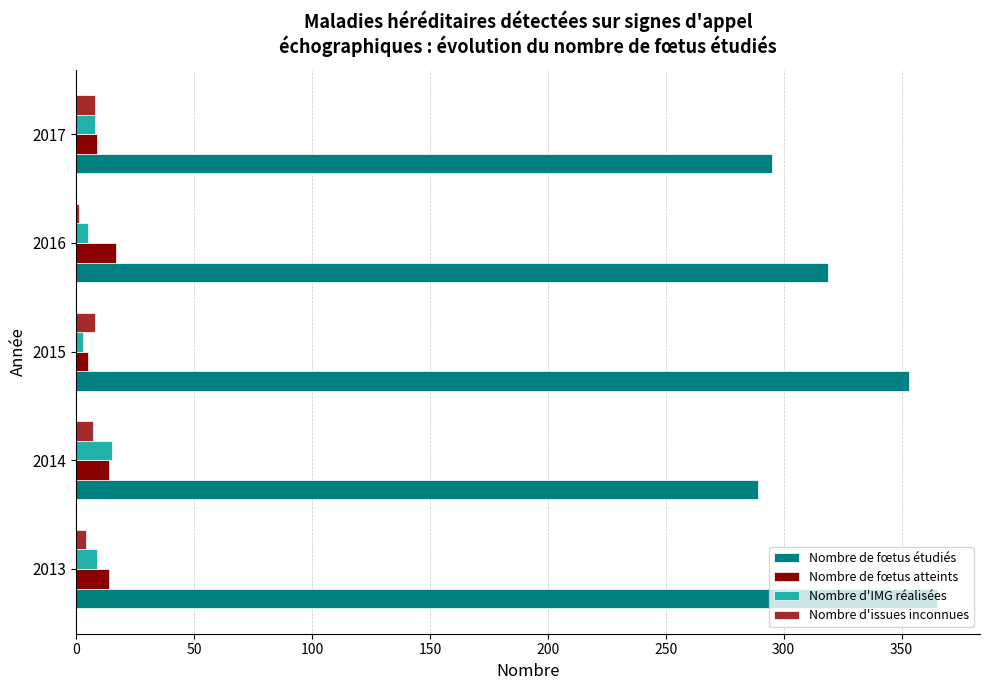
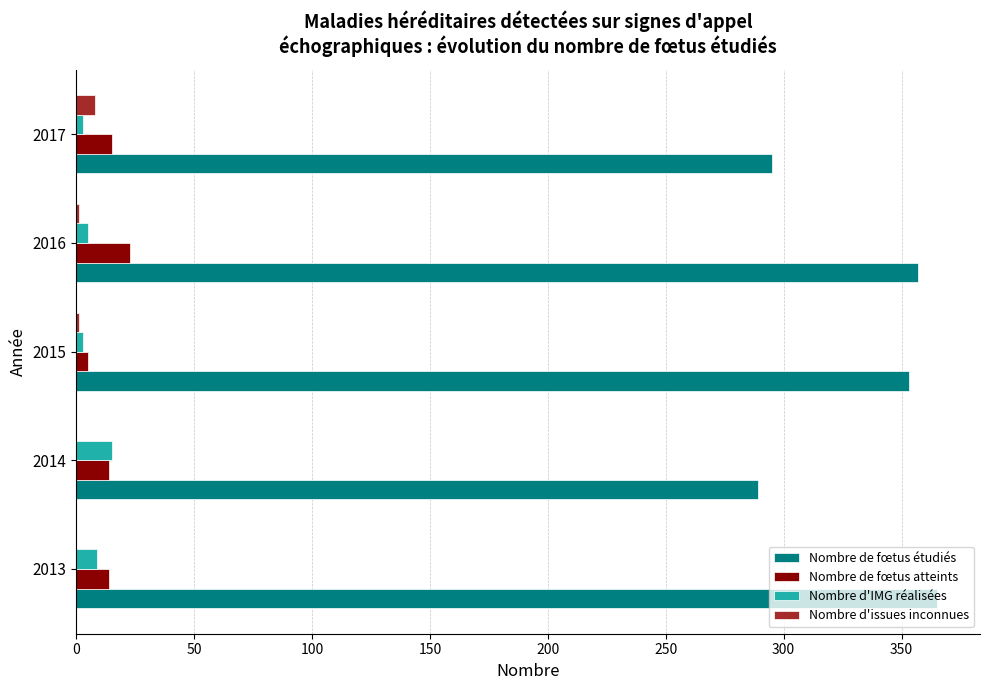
  {
    "Nombre de fœtus étudiés": {
      "2017": 295,
-     "2016": 319,
+     "2016": 357,
      "2015": 353,
      "2014": 289
    },
    "Nombre de fœtus atteints": {
-     "2017": 9,
-     "2016": 17,
+     "2017": 15,
+     "2016": 23,
      "2015": 5,
      "2014": 14,
      "2013": 14
    },
    "Nombre d'IMG réalisées": {
-     "2017": 8,
+     "2017": 3,
      "2016": 5,
      "2015": 3,
      "2014": 15,
      "2013": 9
    },
    "Nombre d'issues inconnues": {
      "2017": 8,
-     "2015": 8,
-     "2014": 7,
-     "2013": 4
+     "2015": 1,
+     "2014": 0,
+     "2013": 0
    }
  }
